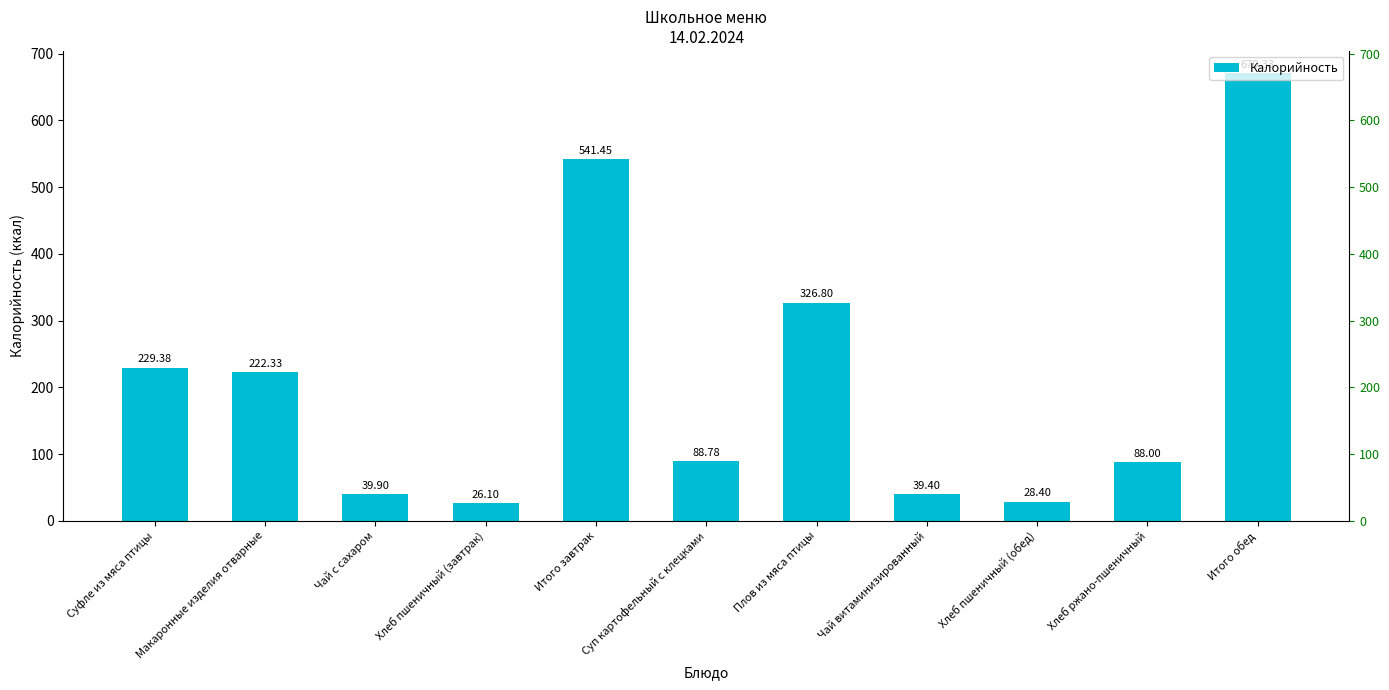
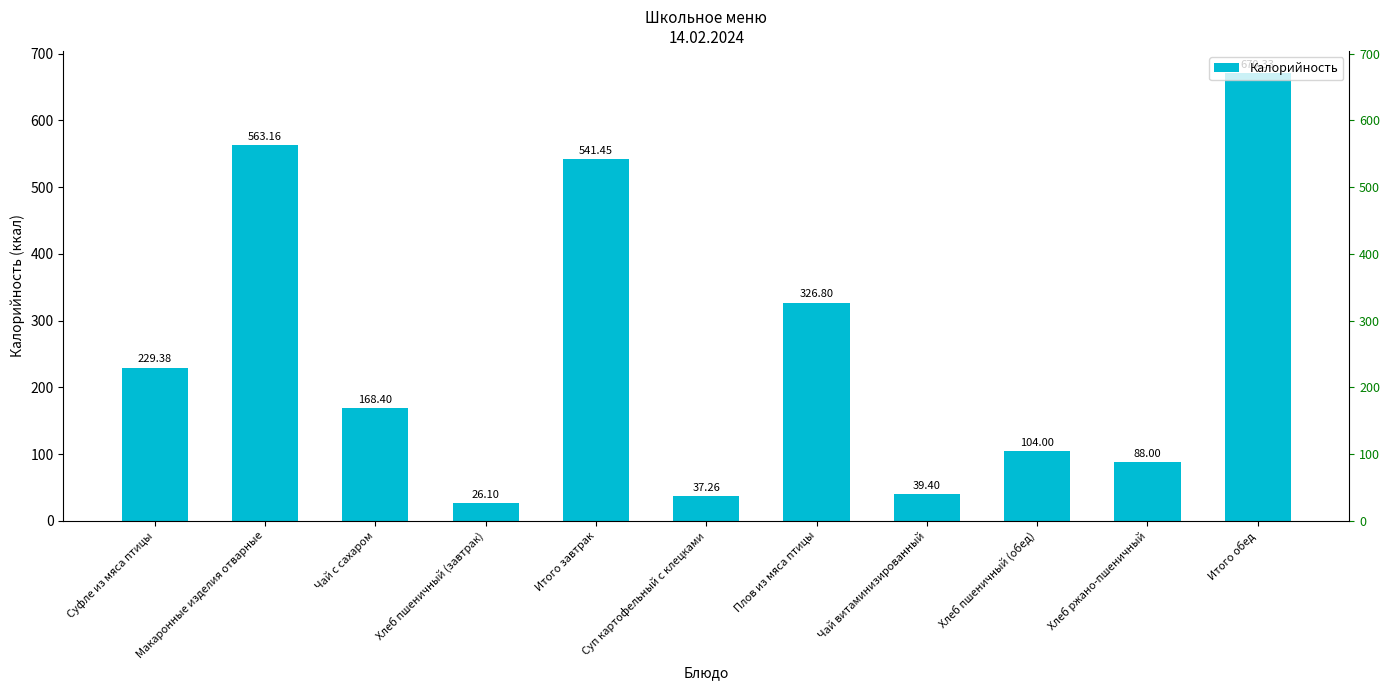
  {
    "Суфле из мяса птицы": 229.38,
-   "Макаронные изделия отварные": 222.33,
-   "Чай с сахаром": 39.90,
+   "Макаронные изделия отварные": 563.16,
+   "Чай с сахаром": 168.40,
    "Хлеб пшеничный (завтрак)": 26.10,
    "Итого завтрак": 541.45,
-   "Суп картофельный с клецками": 88.78,
+   "Суп картофельный с клецками": 37.26,
    "Плов из мяса птицы": 326.80,
    "Чай витаминизированный": 39.40,
-   "Хлеб пшеничный (обед)": 28.40,
+   "Хлеб пшеничный (обед)": 104.00,
    "Хлеб ржано-пшеничный": 88.00
  }
